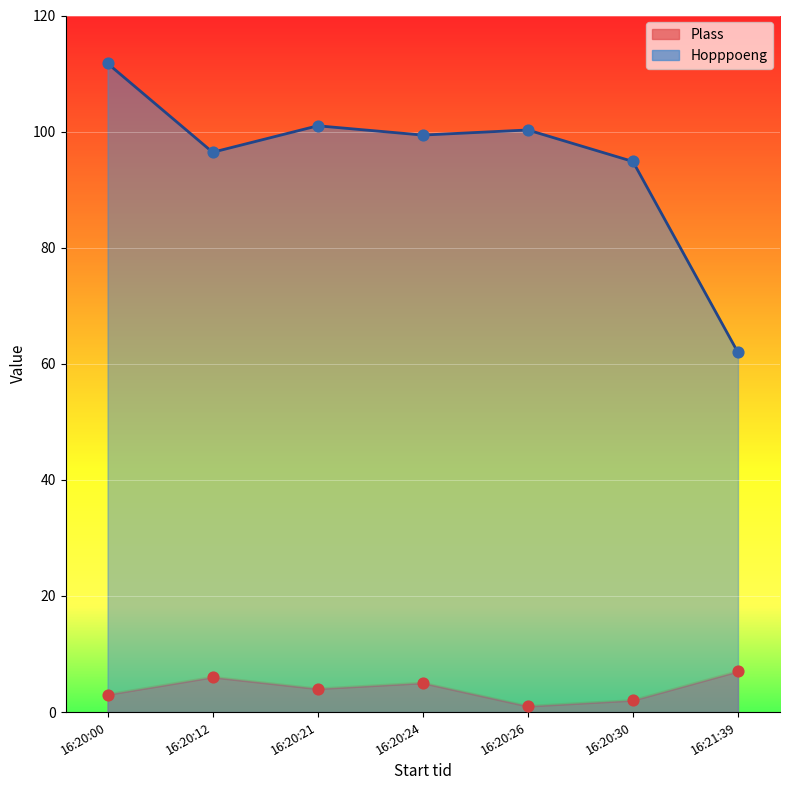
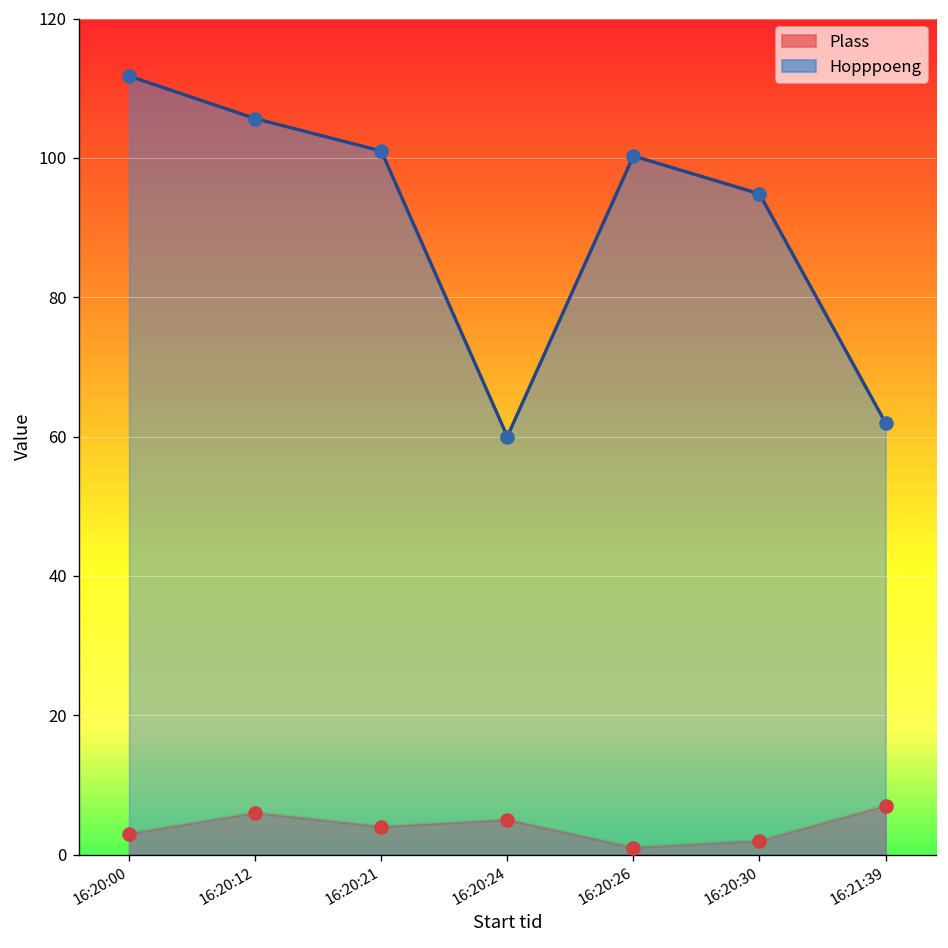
  {
    "Plass": {
      "16:20:00": 3,
      "16:20:12": 6,
      "16:20:21": 4,
      "16:20:24": 5,
      "16:20:26": 1,
      "16:20:30": 2,
      "16:21:39": 7
    },
    "Hopppoeng": {
      "16:20:00": 112,
-     "16:20:12": 96,
+     "16:20:12": 106,
      "16:20:21": 101,
-     "16:20:24": 99,
+     "16:20:24": 60,
      "16:20:26": 100,
      "16:20:30": 95,
      "16:21:39": 62
    }
  }
